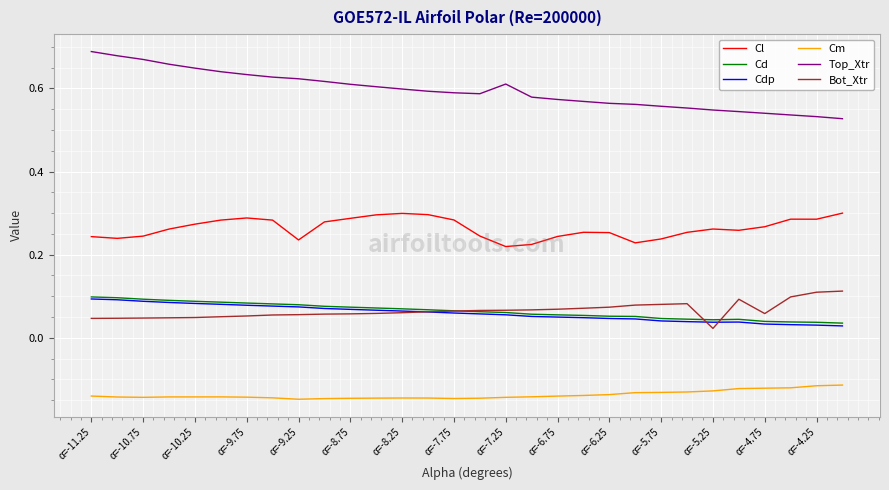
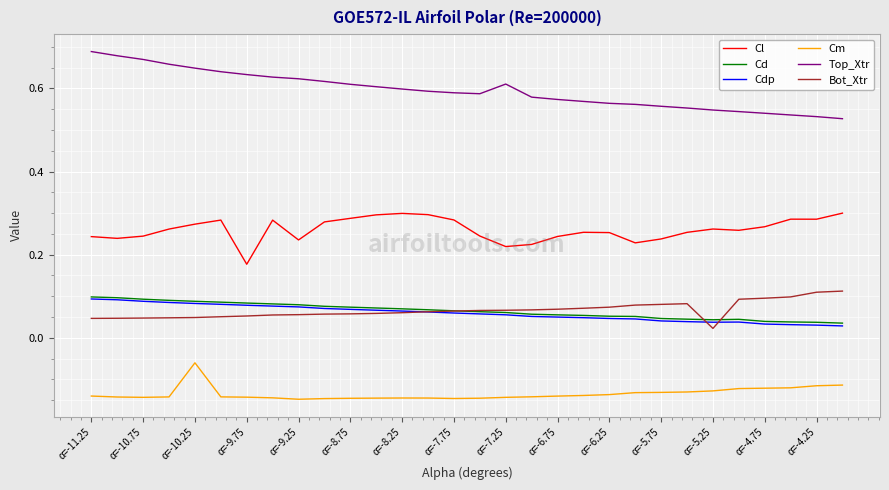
  {
    "Cl": {
      "α=-11.25": 0.24,
      "α=-10.75": 0.24,
      "α=-10.25": 0.27,
-     "α=-9.75": 0.29,
+     "α=-9.75": 0.18,
      "α=-9.25": 0.24,
      "α=-8.75": 0.29,
      "α=-8.25": 0.30,
      "α=-7.75": 0.28,
      "α=-7.25": 0.22,
      "α=-6.75": 0.24,
      "α=-6.25": 0.25,
      "α=-5.75": 0.24,
      "α=-5.25": 0.26,
      "α=-4.75": 0.27,
      "α=-4.25": 0.29
    },
    "Cd": {
      "α=-4.75": 0.04,
      "α=-4.25": 0.04
    },
    "Cdp": {
      "α=-4.75": 0.03,
      "α=-4.25": 0.03
    },
    "Cm": {
      "α=-11.25": -0.14,
      "α=-10.75": -0.14,
-     "α=-10.25": -0.14,
+     "α=-10.25": -0.06,
      "α=-9.75": -0.14,
      "α=-9.25": -0.15,
      "α=-8.75": -0.15,
      "α=-8.25": -0.15,
      "α=-7.75": -0.15,
      "α=-7.25": -0.14,
      "α=-6.75": -0.14,
      "α=-6.25": -0.14,
      "α=-5.75": -0.13,
      "α=-5.25": -0.13,
      "α=-4.75": -0.12,
      "α=-4.25": -0.12
    },
    "Top_Xtr": {
      "α=-11.25": 0.69,
      "α=-10.75": 0.67,
      "α=-10.25": 0.65,
      "α=-9.75": 0.63,
      "α=-9.25": 0.62,
      "α=-8.75": 0.61,
      "α=-8.25": 0.60,
      "α=-7.75": 0.59,
      "α=-7.25": 0.61,
      "α=-6.75": 0.57,
      "α=-6.25": 0.56,
      "α=-5.75": 0.56,
      "α=-5.25": 0.55,
      "α=-4.75": 0.54,
      "α=-4.25": 0.53
    },
    "Bot_Xtr": {
      "α=-11.25": 0.05,
      "α=-10.75": 0.05,
      "α=-10.25": 0.05,
      "α=-9.75": 0.05,
      "α=-9.25": 0.06,
      "α=-8.75": 0.06,
      "α=-6.75": 0.07,
      "α=-6.25": 0.07,
      "α=-5.75": 0.08,
      "α=-5.25": 0.02,
-     "α=-4.75": 0.06,
+     "α=-4.75": 0.10,
      "α=-4.25": 0.11
    }
  }
